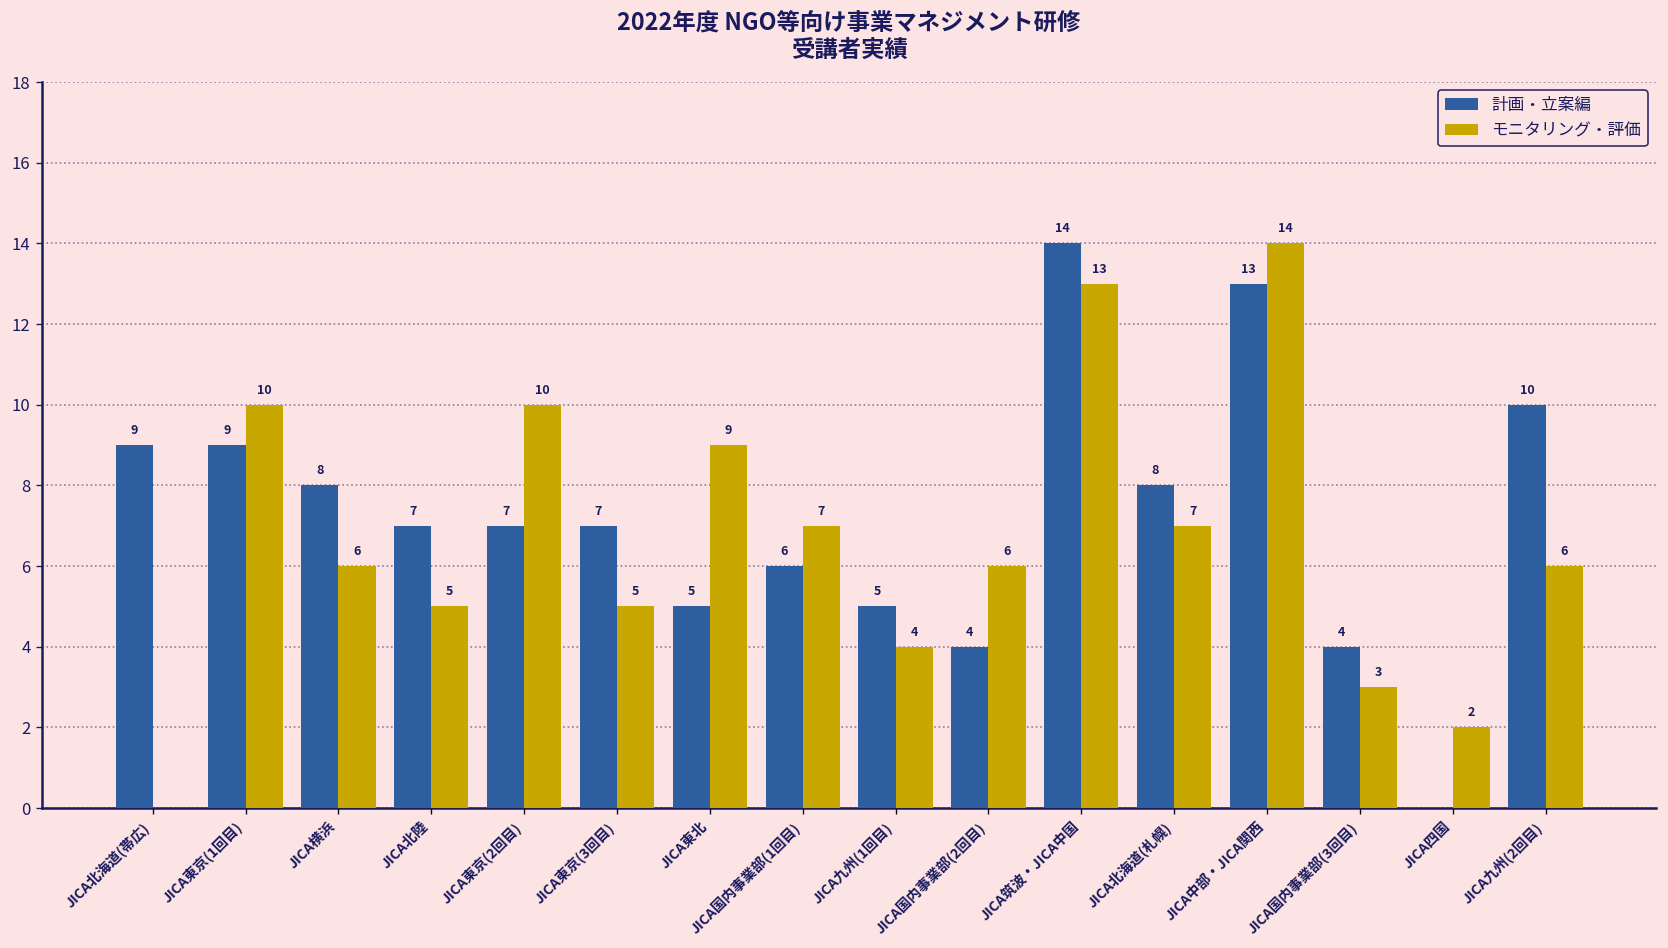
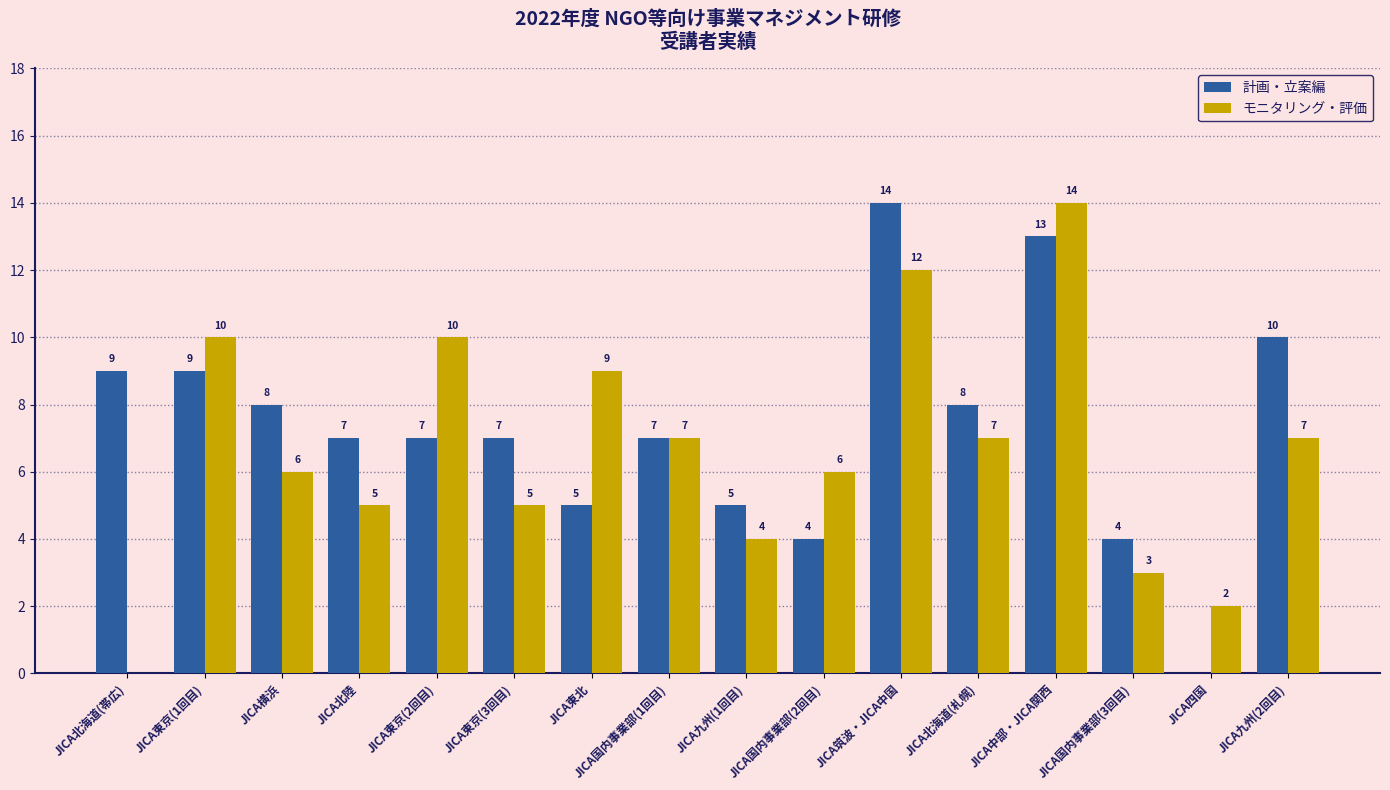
  {
    "計画・立案編": {
      "JICA北海道(帯広)": 9,
      "JICA東京(1回目)": 9,
      "JICA横浜": 8,
      "JICA北陸": 7,
      "JICA東京(2回目)": 7,
      "JICA東京(3回目)": 7,
      "JICA東北": 5,
-     "JICA国内事業部(1回目)": 6,
+     "JICA国内事業部(1回目)": 7,
      "JICA九州(1回目)": 5,
      "JICA国内事業部(2回目)": 4,
      "JICA筑波・JICA中国": 14,
      "JICA北海道(札幌)": 8,
      "JICA中部・JICA関西": 13,
      "JICA国内事業部(3回目)": 4,
      "JICA九州(2回目)": 10
    },
    "モニタリング・評価": {
      "JICA東京(1回目)": 10,
      "JICA横浜": 6,
      "JICA北陸": 5,
      "JICA東京(2回目)": 10,
      "JICA東京(3回目)": 5,
      "JICA東北": 9,
      "JICA国内事業部(1回目)": 7,
      "JICA九州(1回目)": 4,
      "JICA国内事業部(2回目)": 6,
-     "JICA筑波・JICA中国": 13,
+     "JICA筑波・JICA中国": 12,
      "JICA北海道(札幌)": 7,
      "JICA中部・JICA関西": 14,
      "JICA国内事業部(3回目)": 3,
      "JICA四国": 2,
-     "JICA九州(2回目)": 6
+     "JICA九州(2回目)": 7
    }
  }
